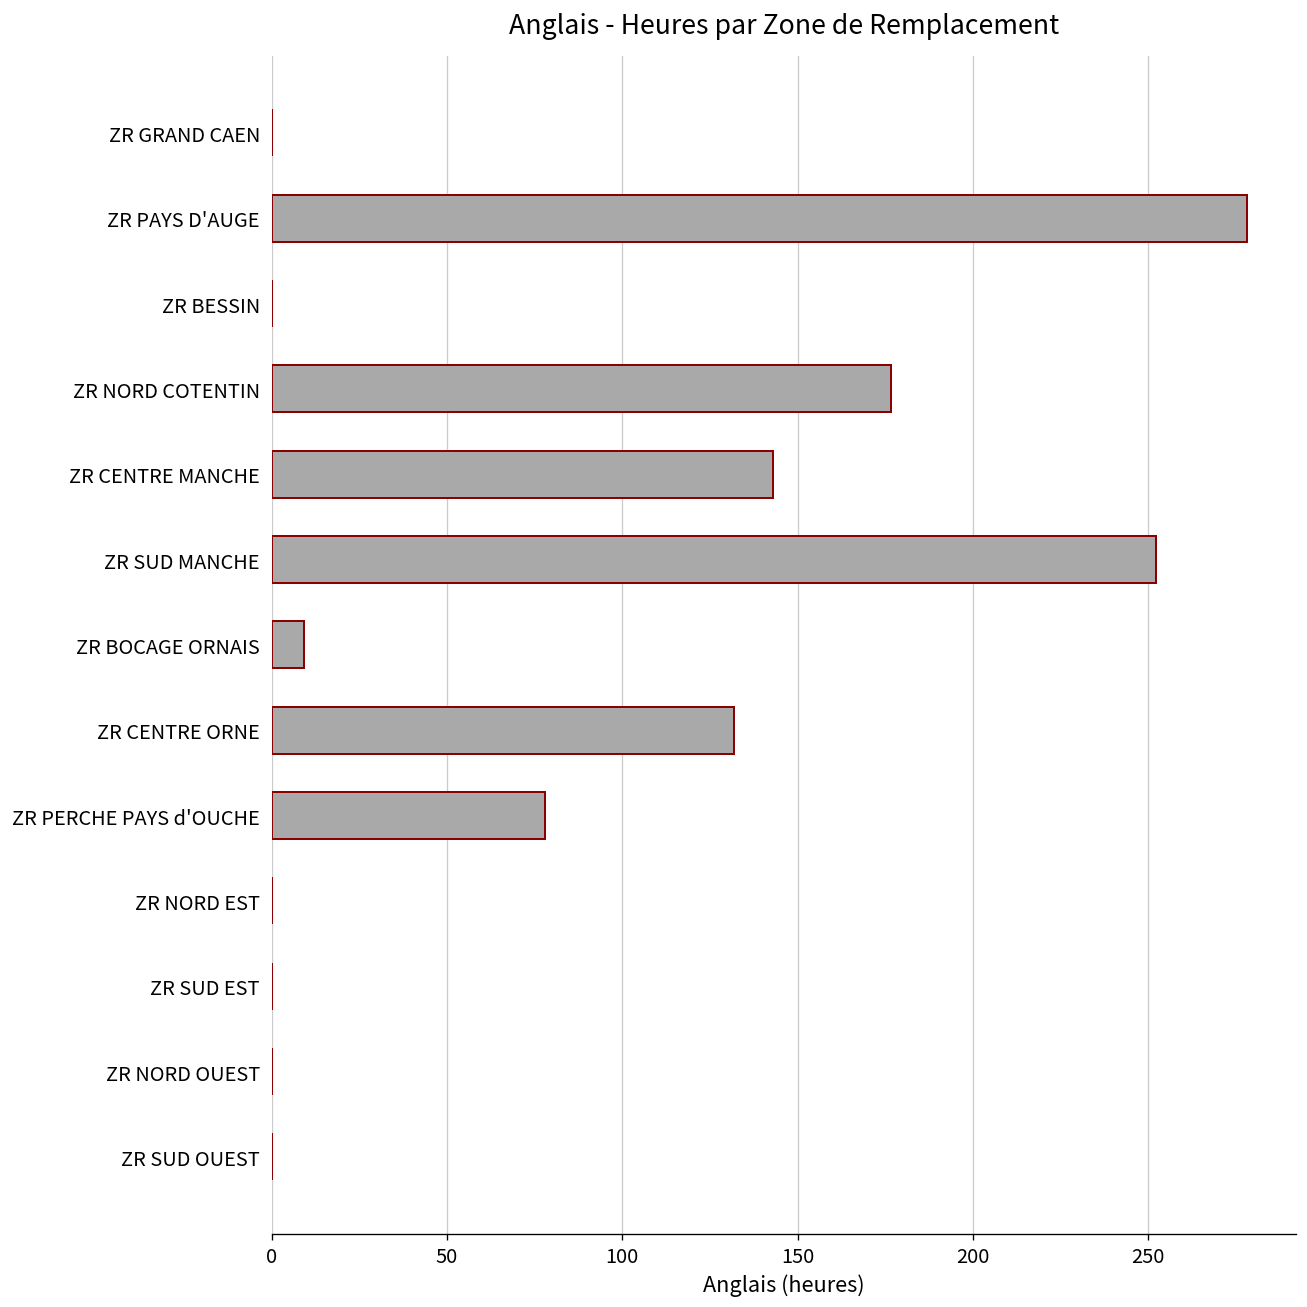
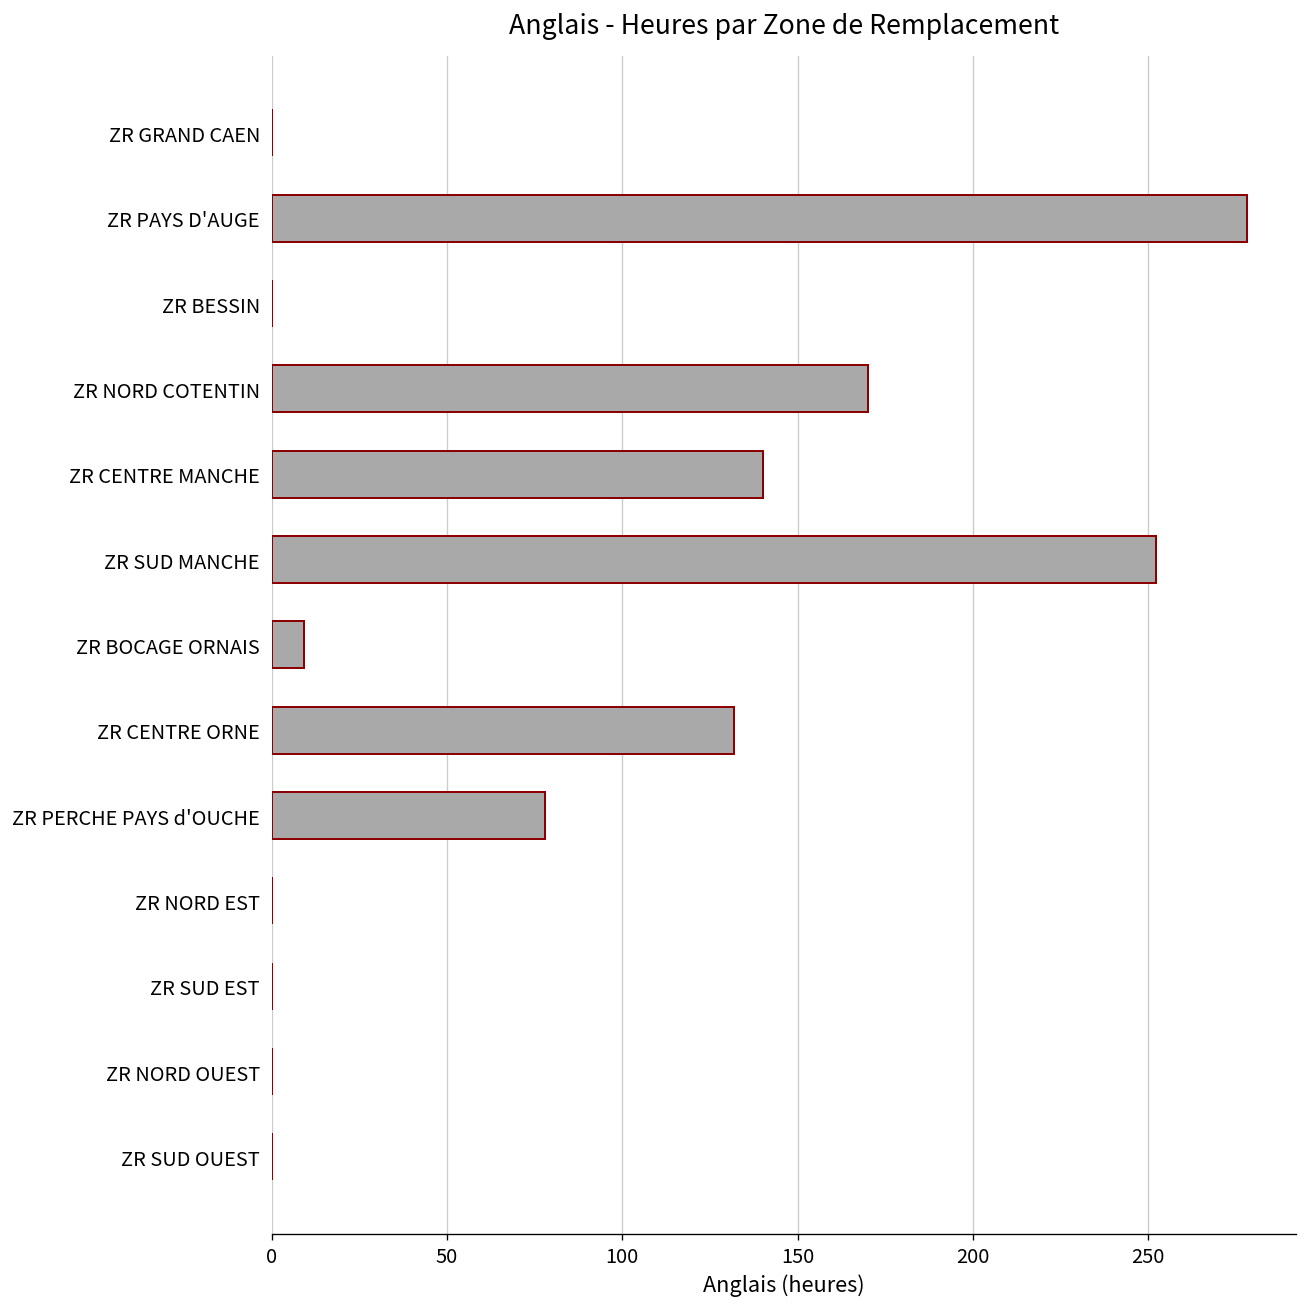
  {
    "ZR GRAND CAEN": 0,
    "ZR PAYS D'AUGE": 278,
    "ZR BESSIN": 0,
-   "ZR NORD COTENTIN": 177,
-   "ZR CENTRE MANCHE": 143,
+   "ZR NORD COTENTIN": 170,
+   "ZR CENTRE MANCHE": 140,
    "ZR SUD MANCHE": 252,
    "ZR BOCAGE ORNAIS": 9,
    "ZR CENTRE ORNE": 132,
    "ZR PERCHE PAYS d'OUCHE": 78,
    "ZR NORD EST": 0,
    "ZR SUD EST": 0,
    "ZR NORD OUEST": 0,
    "ZR SUD OUEST": 0
  }
